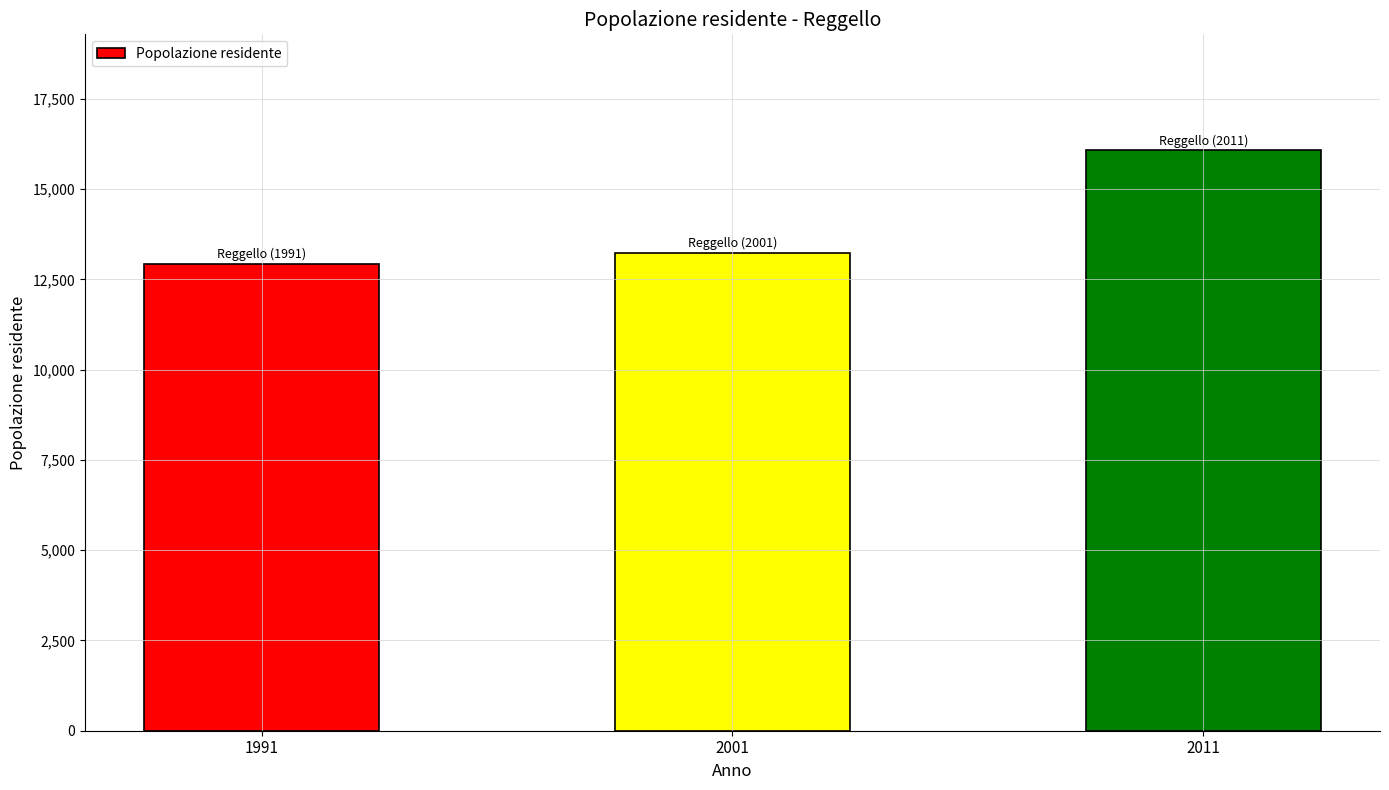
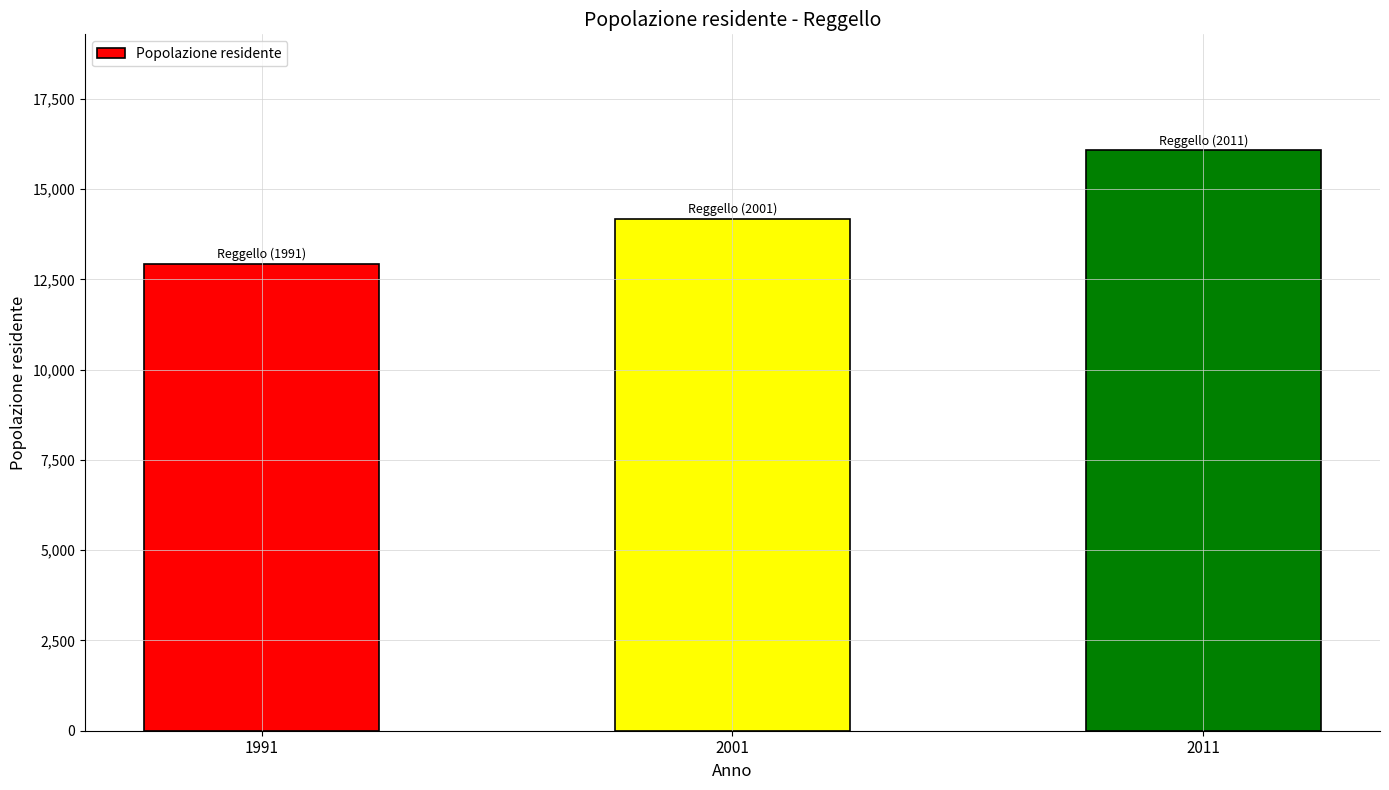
  {
-   "2001": "13,200"
+   "2001": "14,200"
  }
